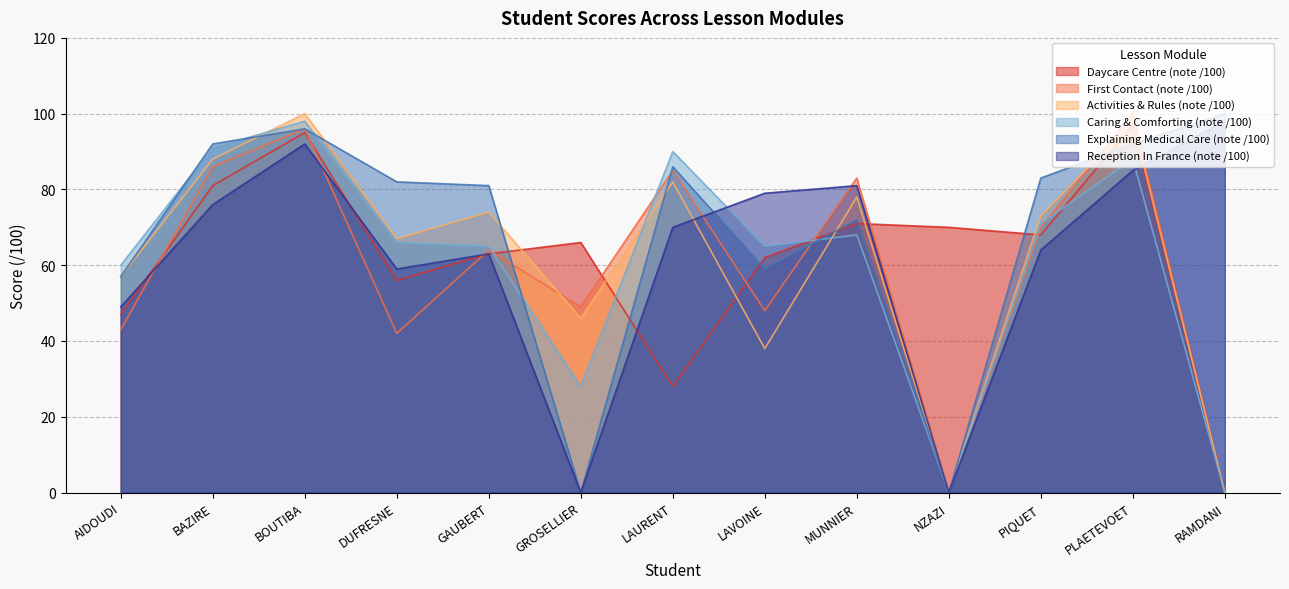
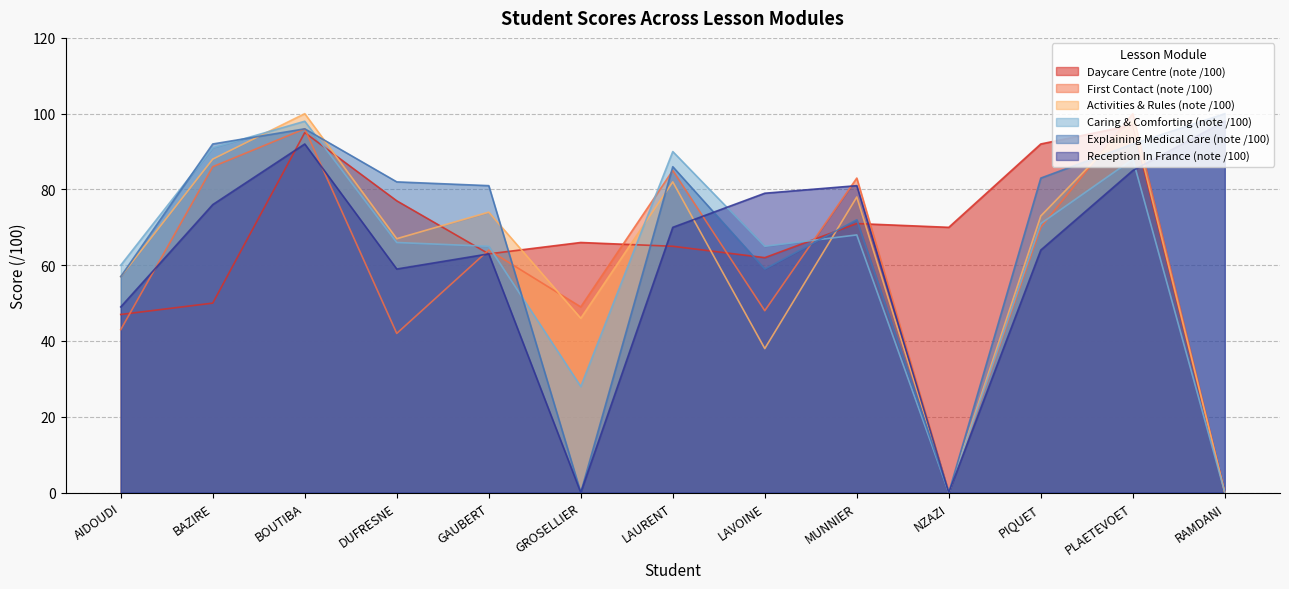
  {
    "Daycare Centre (note /100)": {
      "AIDOUDI": 47,
-     "BAZIRE": 81,
+     "BAZIRE": 50,
      "BOUTIBA": 95,
-     "DUFRESNE": 56,
+     "DUFRESNE": 77,
      "GROSELLIER": 66,
-     "LAURENT": 28,
+     "LAURENT": 65,
      "LAVOINE": 62,
      "MUNNIER": 71,
      "NZAZI": 70,
-     "PIQUET": 68
+     "PIQUET": 92
    }
  }
